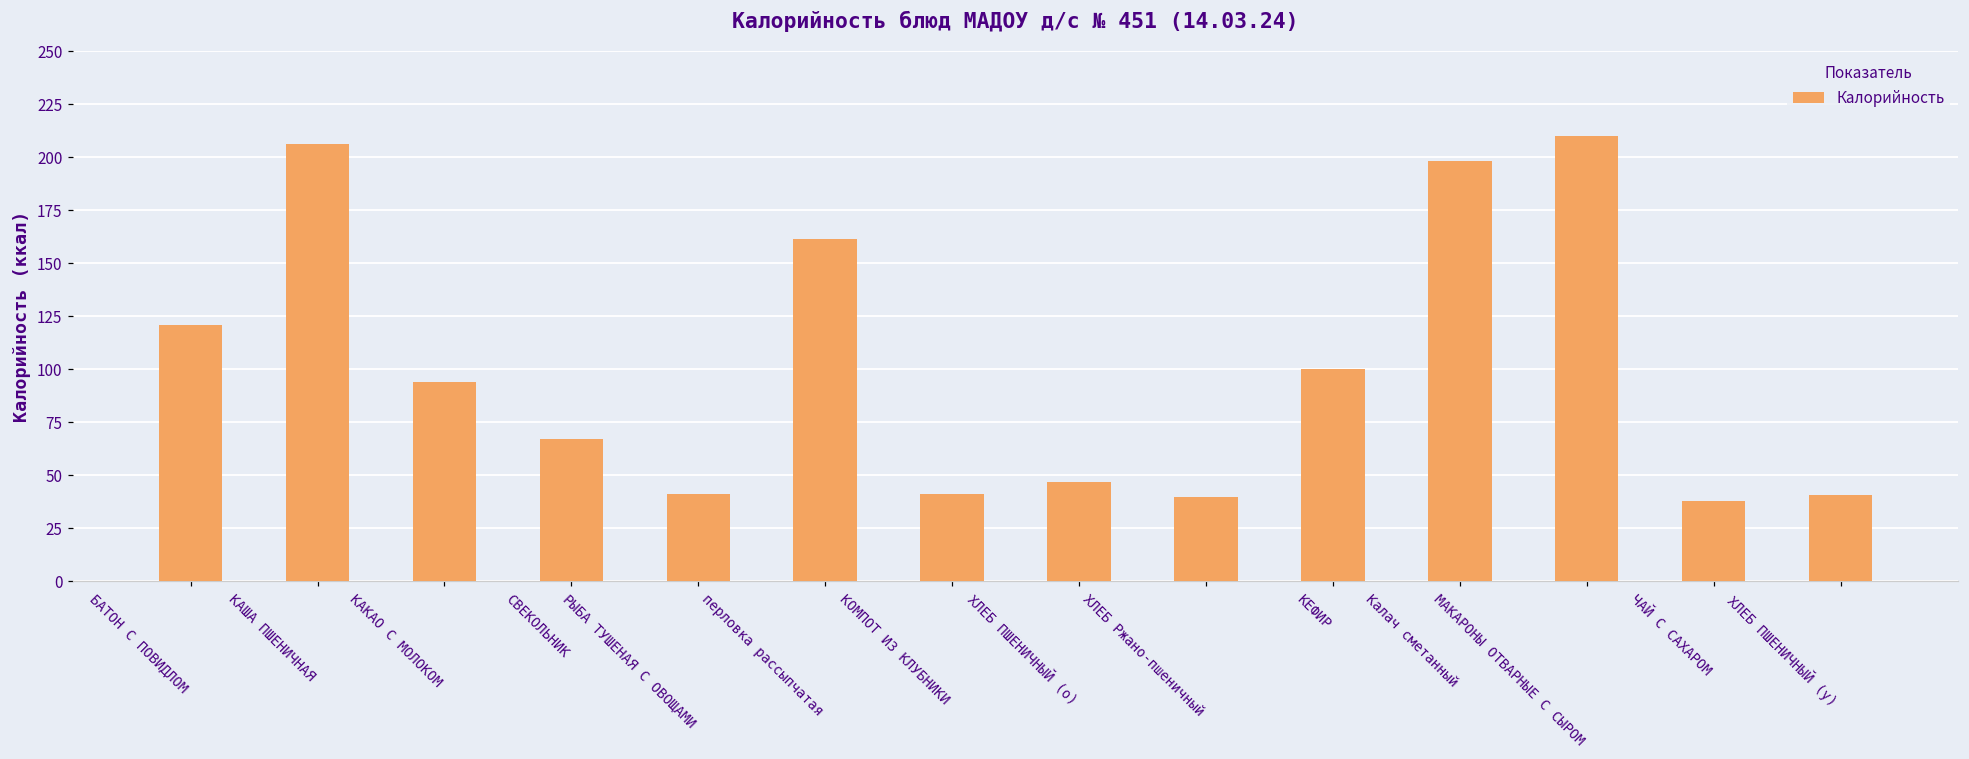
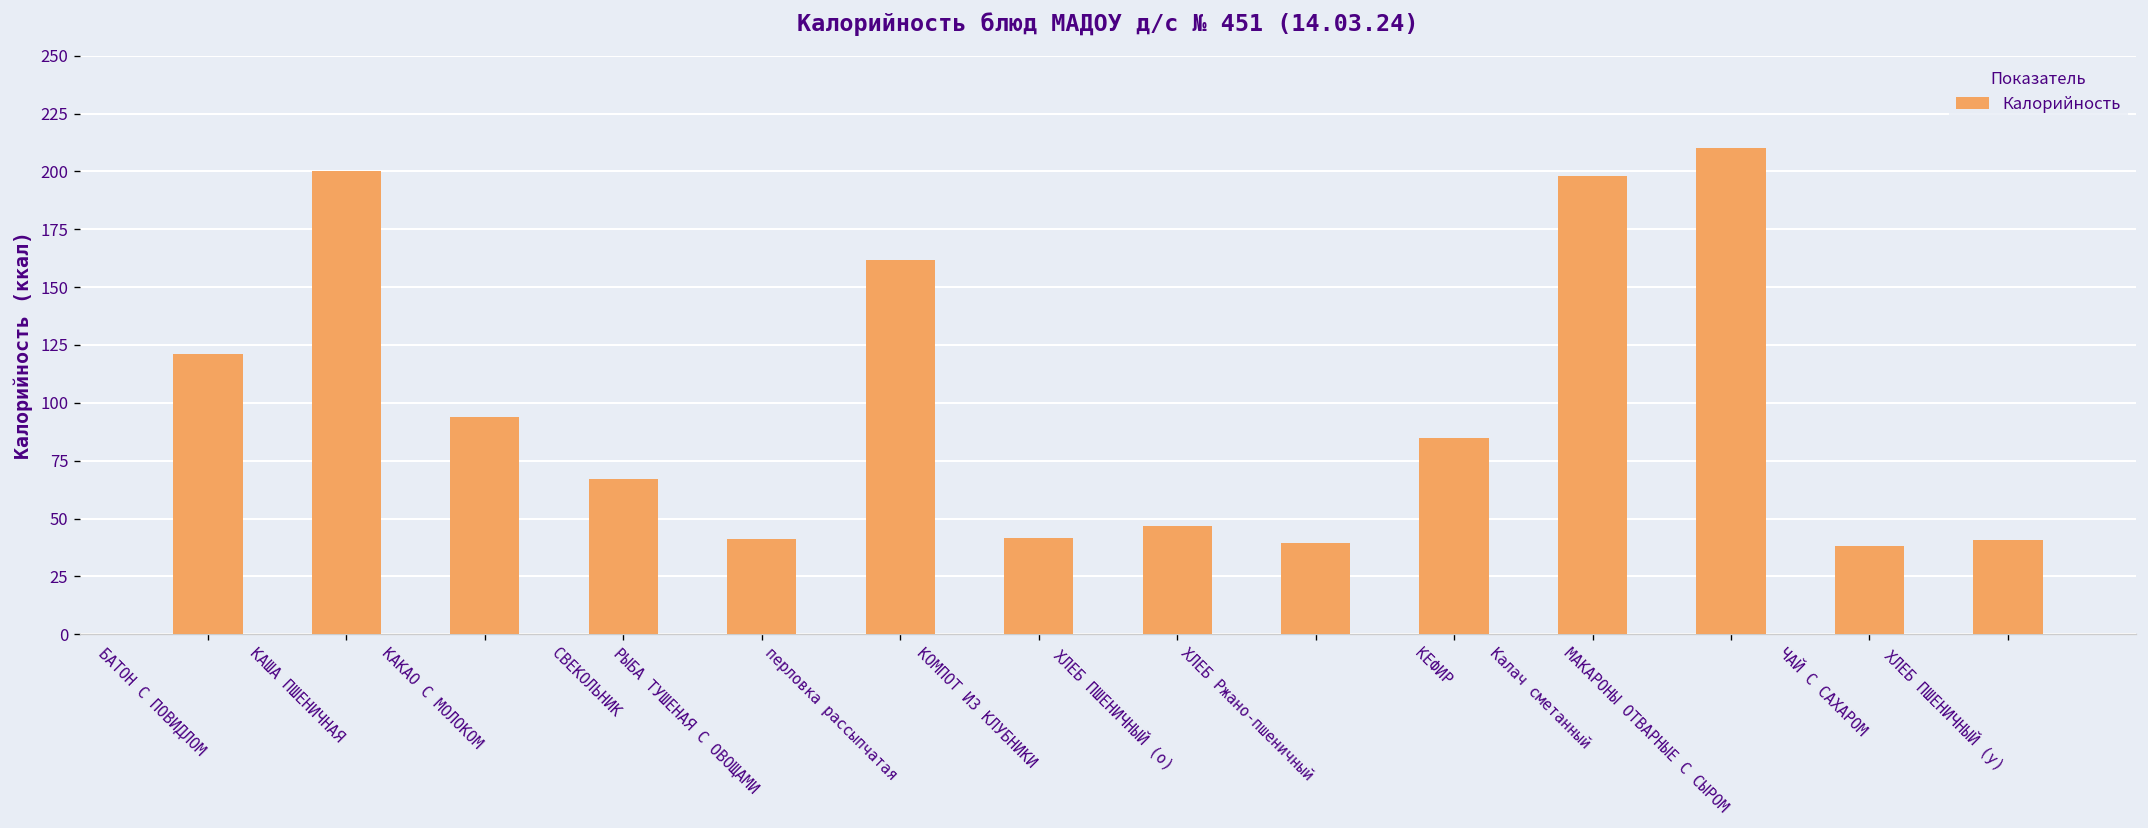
  {
    "БАТОН С ПОВИДЛОМ": 121,
-   "КАША ПШЕНИЧНАЯ": 206,
+   "КАША ПШЕНИЧНАЯ": 200,
    "КАКАО С МОЛОКОМ": 94,
    "СВЕКОЛЬНИК": 67,
    "РЫБА ТУШЕНАЯ С ОВОЩАМИ": 41,
    "перловка рассыпчатая": 162,
    "КОМПОТ ИЗ КЛУБНИКИ": 41,
    "ХЛЕБ ПШЕНИЧНЫЙ (о)": 47,
    "ХЛЕБ Ржано-пшеничный": 40,
-   "КЕФИР": 100,
+   "КЕФИР": 85,
    "Калач сметанный": 198,
    "МАКАРОНЫ ОТВАРНЫЕ С СЫРОМ": 210,
    "ЧАЙ С САХАРОМ": 38,
    "ХЛЕБ ПШЕНИЧНЫЙ (у)": 41
  }
